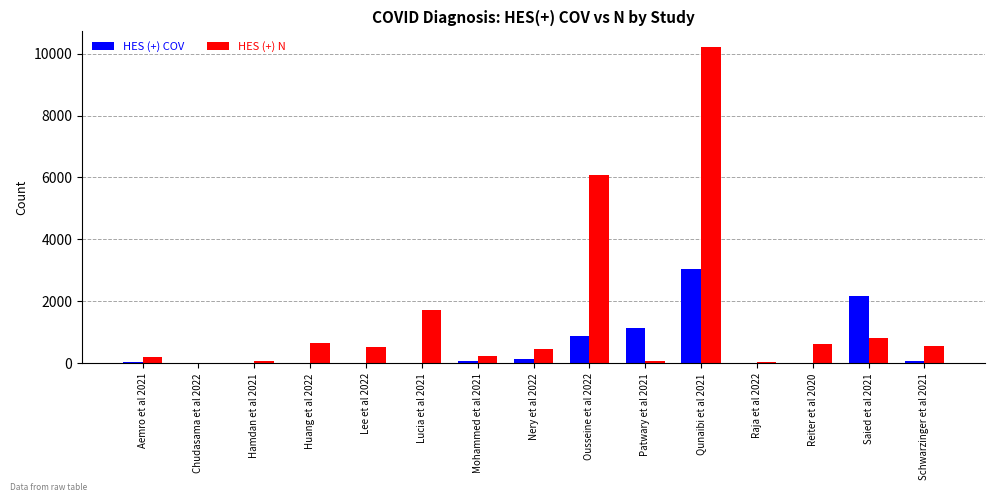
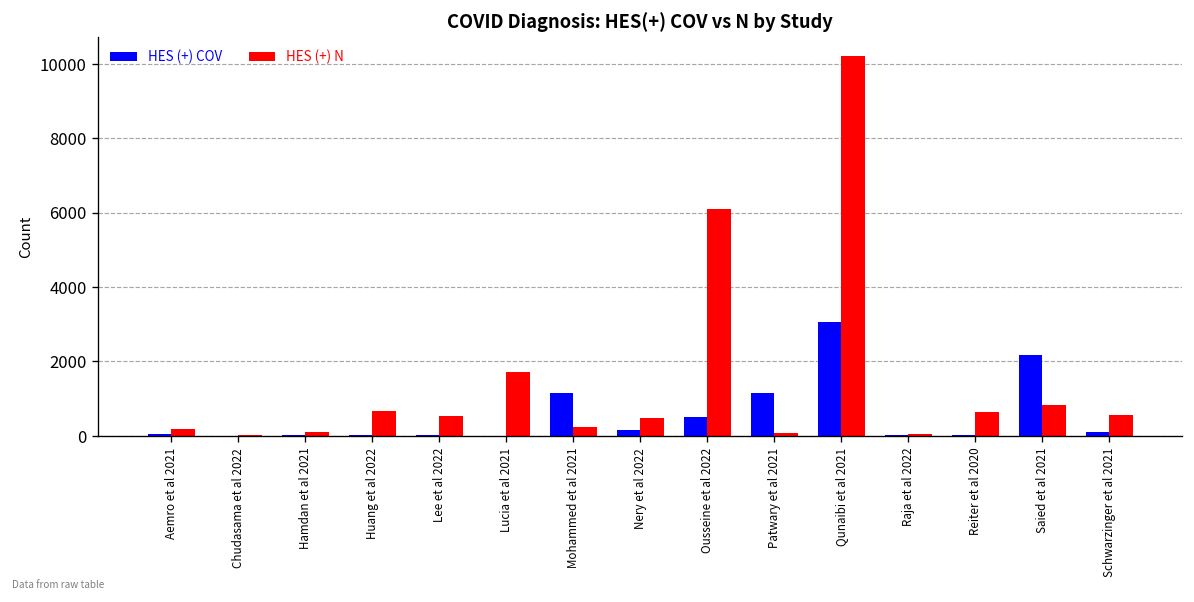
  {
    "HES (+) COV": {
-     "Mohammed et al 2021": 100,
+     "Mohammed et al 2021": 1100,
      "Nery et al 2022": 100,
-     "Ousseine et al 2022": 900,
+     "Ousseine et al 2022": 500,
      "Patwary et al 2021": 1100,
      "Qunaibi et al 2021": 3100,
      "Saied et al 2021": 2200,
      "Schwarzinger et al 2021": 100
    },
    "HES (+) N": {
      "Aemro et al 2021": 200,
      "Hamdan et al 2021": 100,
      "Huang et al 2022": 700,
      "Lee et al 2022": 500,
      "Lucia et al 2021": 1700,
      "Mohammed et al 2021": 200,
      "Nery et al 2022": 500,
      "Ousseine et al 2022": 6100,
      "Patwary et al 2021": 100,
      "Qunaibi et al 2021": 10200,
      "Reiter et al 2020": 600,
      "Saied et al 2021": 800,
      "Schwarzinger et al 2021": 600
    }
  }
